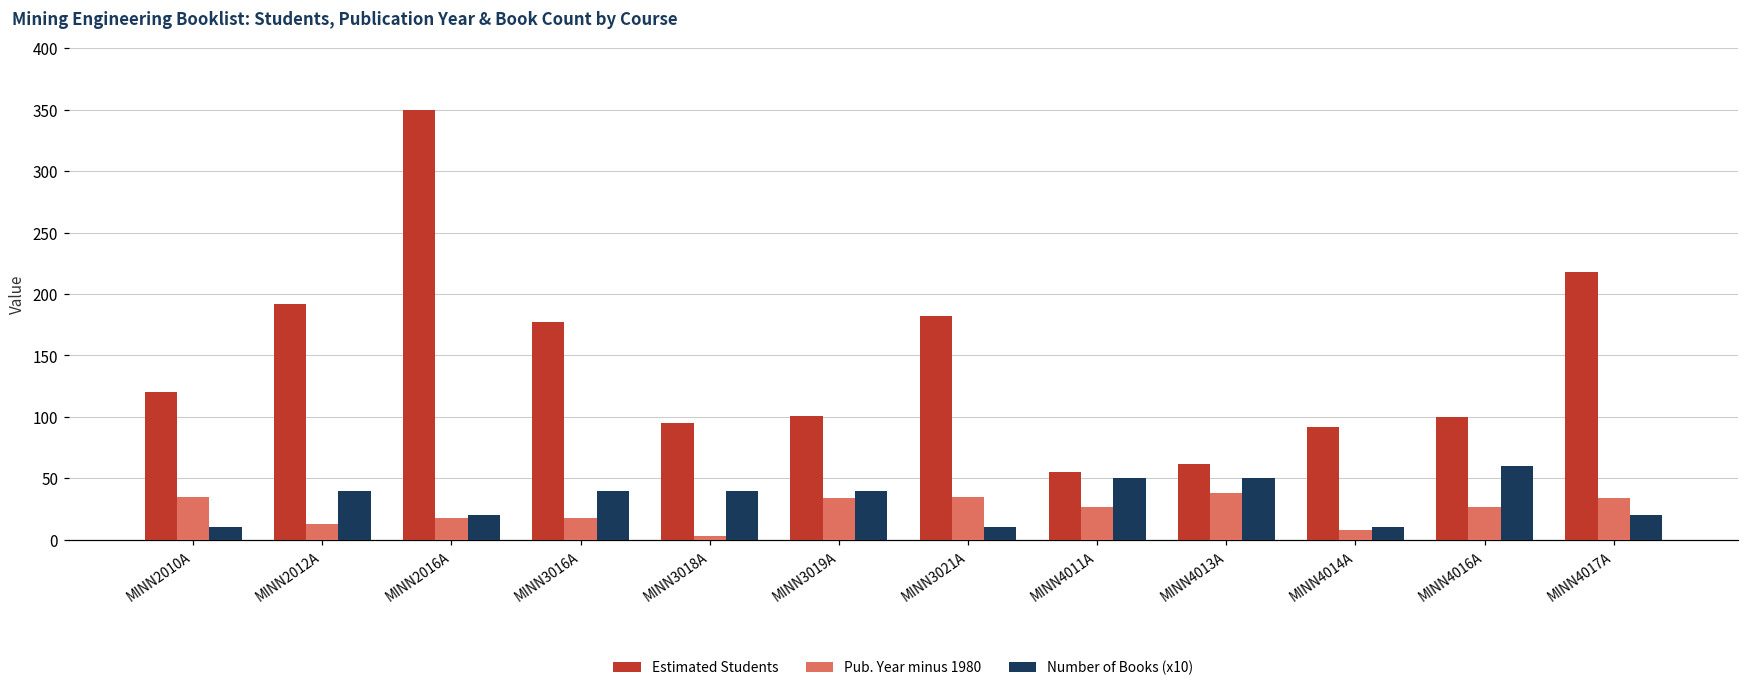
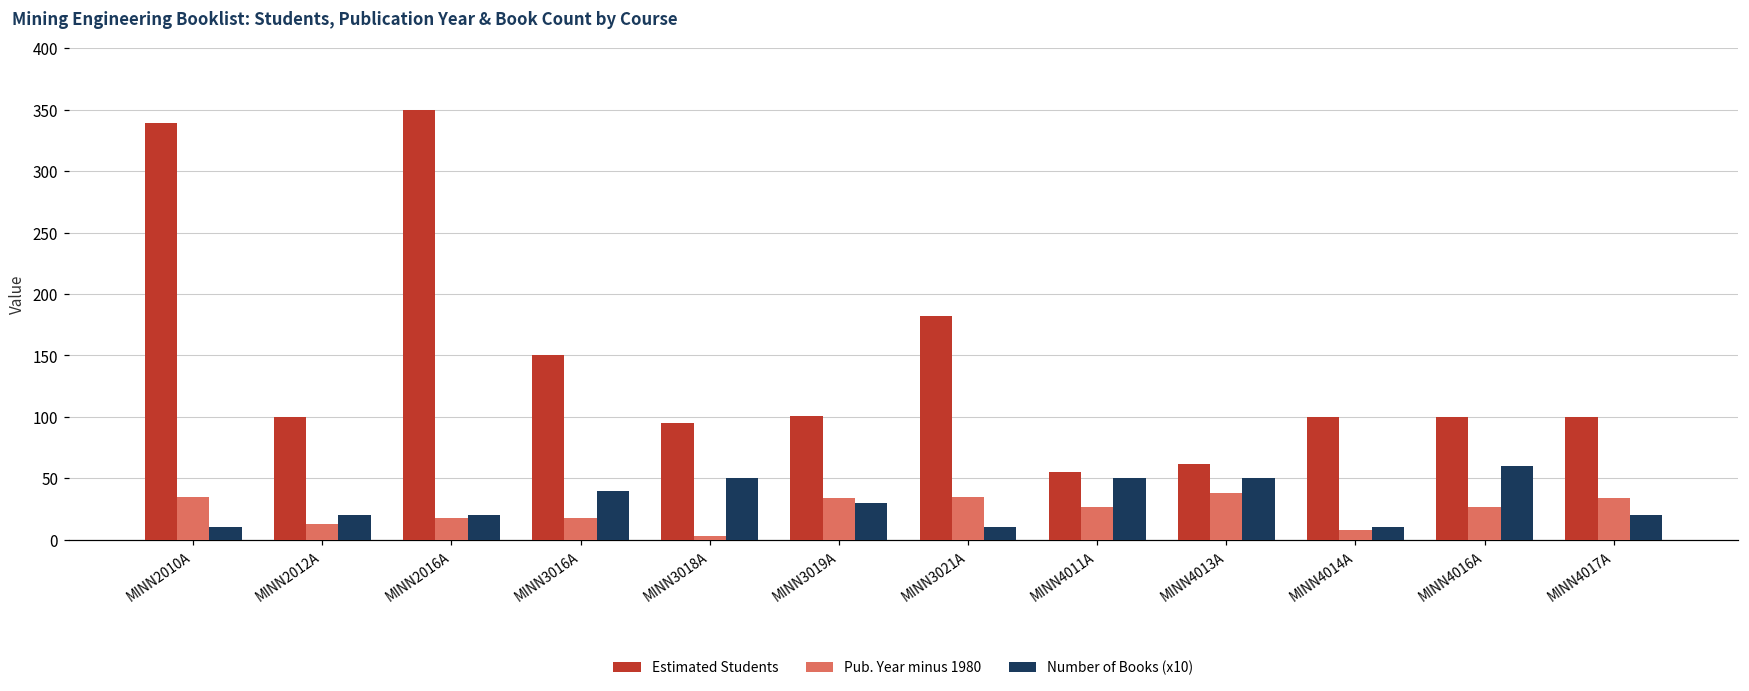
  {
    "Estimated Students": {
-     "MINN2010A": 120,
-     "MINN2012A": 192,
+     "MINN2010A": 339,
+     "MINN2012A": 100,
      "MINN2016A": 350,
-     "MINN3016A": 177,
+     "MINN3016A": 150,
      "MINN3018A": 95,
      "MINN3019A": 101,
      "MINN3021A": 182,
      "MINN4011A": 55,
      "MINN4013A": 62,
-     "MINN4014A": 92,
+     "MINN4014A": 100,
      "MINN4016A": 100,
-     "MINN4017A": 218
+     "MINN4017A": 100
    },
    "Pub. Year minus 1980": {
      "MINN2010A": 35,
      "MINN2012A": 13,
      "MINN2016A": 18,
      "MINN3016A": 18,
      "MINN3018A": 3,
      "MINN3019A": 34,
      "MINN3021A": 35,
      "MINN4011A": 27,
      "MINN4013A": 38,
      "MINN4014A": 8,
      "MINN4016A": 27,
      "MINN4017A": 34
    },
    "Number of Books (x10)": {
      "MINN2010A": 10,
-     "MINN2012A": 40,
+     "MINN2012A": 20,
      "MINN2016A": 20,
      "MINN3016A": 40,
-     "MINN3018A": 40,
-     "MINN3019A": 40,
+     "MINN3018A": 50,
+     "MINN3019A": 30,
      "MINN3021A": 10,
      "MINN4011A": 50,
      "MINN4013A": 50,
      "MINN4014A": 10,
      "MINN4016A": 60,
      "MINN4017A": 20
    }
  }
